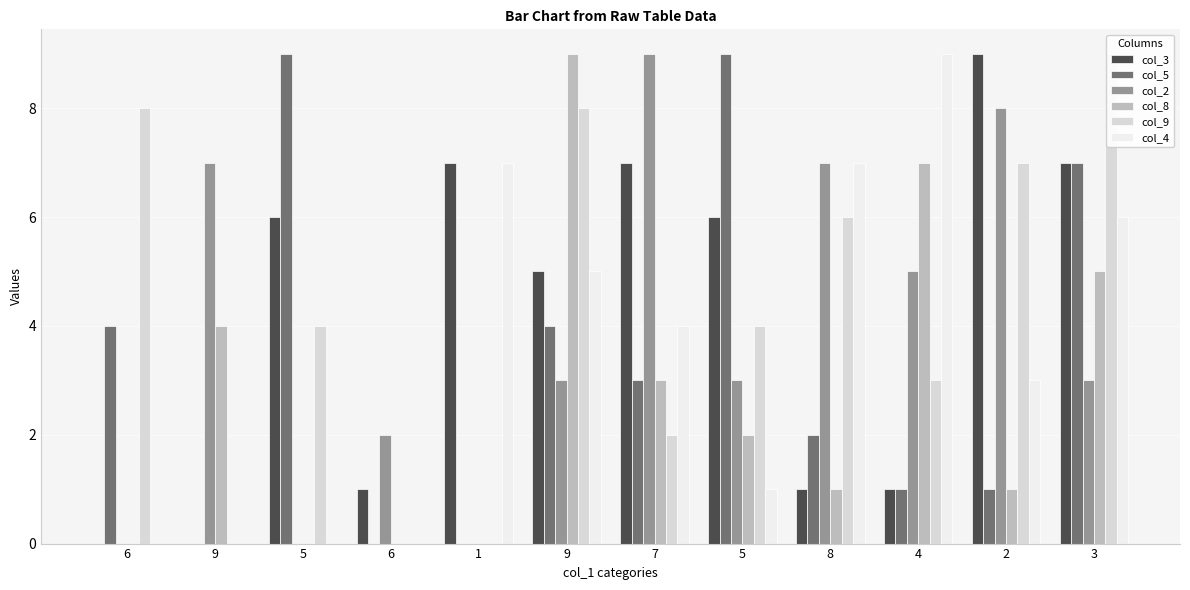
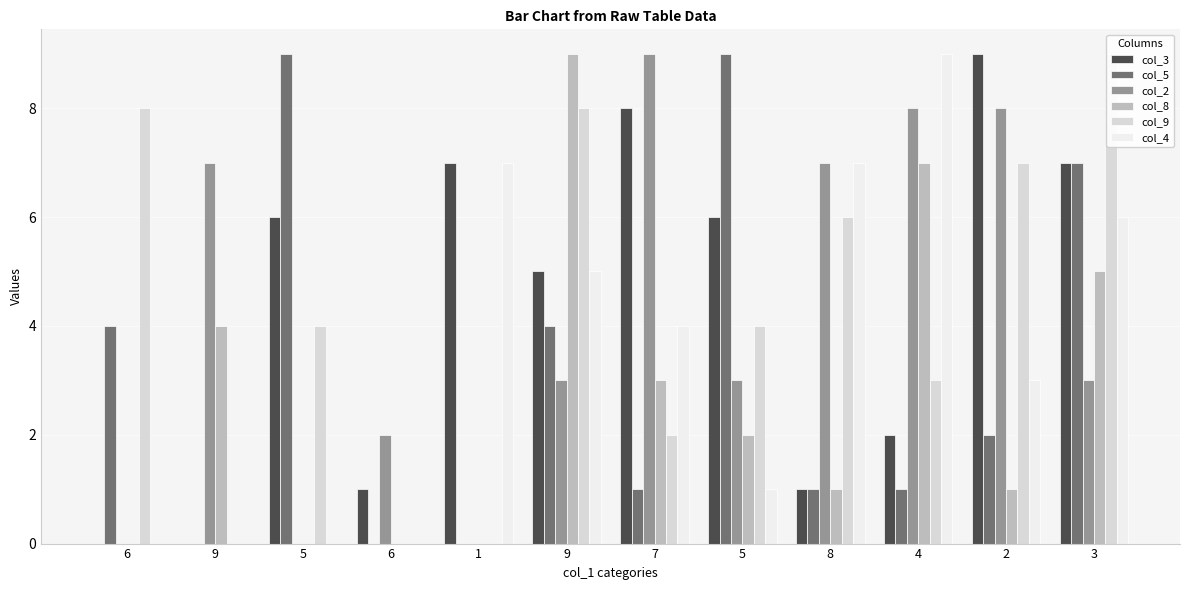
  {
    "col_3": {
      "1": 7,
-     "7": 7,
+     "7": 8,
      "8": 1,
-     "4": 1,
+     "4": 2,
      "2": 9,
      "3": 7
    },
    "col_5": {
      "1": 0,
-     "7": 3,
-     "8": 2,
+     "7": 1,
+     "8": 1,
      "4": 1,
-     "2": 1,
+     "2": 2,
      "3": 7
    },
    "col_2": {
      "1": 0,
      "7": 9,
      "8": 7,
-     "4": 5,
+     "4": 8,
      "2": 8,
      "3": 3
    }
  }
